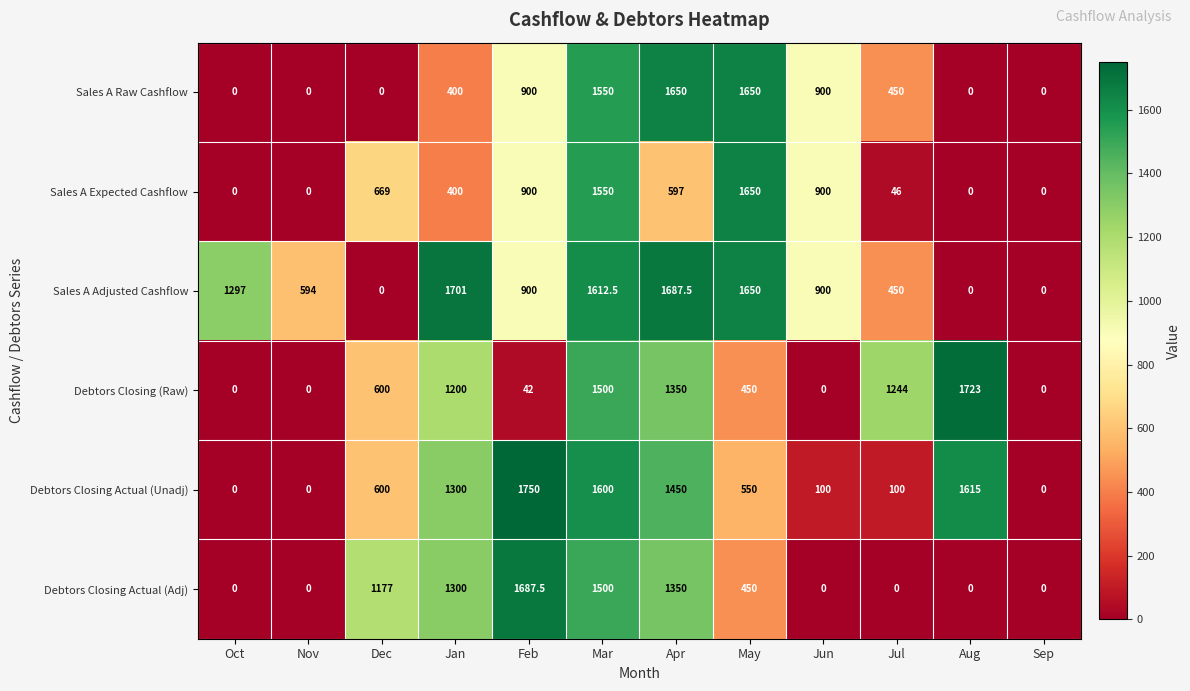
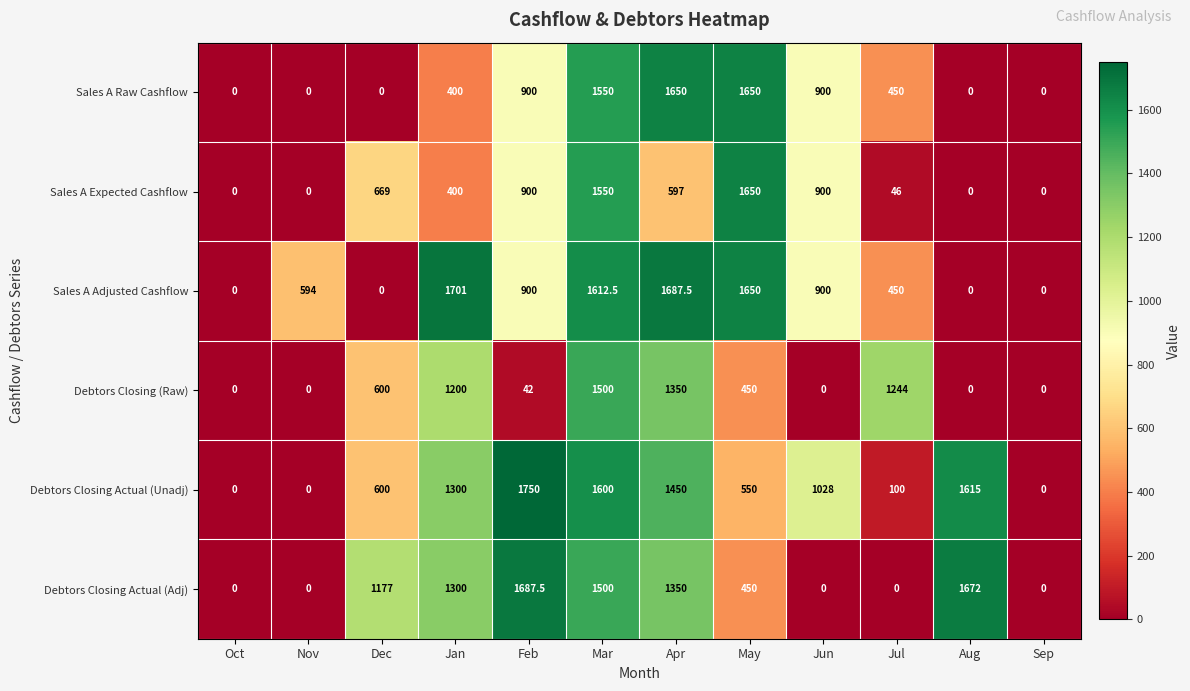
  {
    "Sales A Raw Cashflow": {
      "Oct": 0,
      "Nov": 0,
      "Dec": 0,
      "Jan": 400,
      "Feb": 900,
      "Mar": 1550,
      "Apr": 1650,
      "May": 1650,
      "Jun": 900,
      "Jul": 450,
      "Aug": 0,
      "Sep": 0
    },
    "Sales A Expected Cashflow": {
      "Oct": 0,
      "Nov": 0,
      "Dec": 669,
      "Jan": 400,
      "Feb": 900,
      "Mar": 1550,
      "Apr": 597,
      "May": 1650,
      "Jun": 900,
      "Jul": 46,
      "Aug": 0,
      "Sep": 0
    },
    "Sales A Adjusted Cashflow": {
-     "Oct": 1297,
+     "Oct": 0,
      "Nov": 594,
      "Dec": 0,
      "Jan": 1701,
      "Feb": 900,
      "Mar": 1612.5,
      "Apr": 1687.5,
      "May": 1650,
      "Jun": 900,
      "Jul": 450,
      "Aug": 0,
      "Sep": 0
    },
    "Debtors Closing (Raw)": {
      "Oct": 0,
      "Nov": 0,
      "Dec": 600,
      "Jan": 1200,
      "Feb": 42,
      "Mar": 1500,
      "Apr": 1350,
      "May": 450,
      "Jun": 0,
      "Jul": 1244,
-     "Aug": 1723,
+     "Aug": 0,
      "Sep": 0
    },
    "Debtors Closing Actual (Unadj)": {
      "Oct": 0,
      "Nov": 0,
      "Dec": 600,
      "Jan": 1300,
      "Feb": 1750,
      "Mar": 1600,
      "Apr": 1450,
      "May": 550,
-     "Jun": 100,
+     "Jun": 1028,
      "Jul": 100,
      "Aug": 1615,
      "Sep": 0
    },
    "Debtors Closing Actual (Adj)": {
      "Oct": 0,
      "Nov": 0,
      "Dec": 1177,
      "Jan": 1300,
      "Feb": 1687.5,
      "Mar": 1500,
      "Apr": 1350,
      "May": 450,
      "Jun": 0,
      "Jul": 0,
-     "Aug": 0,
+     "Aug": 1672,
      "Sep": 0
    }
  }
